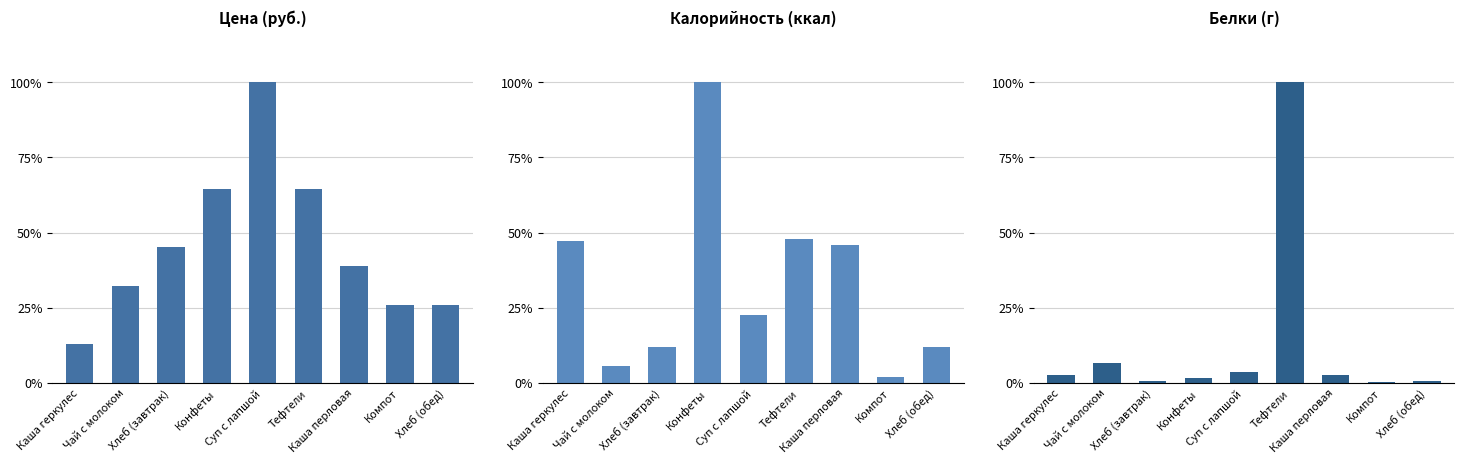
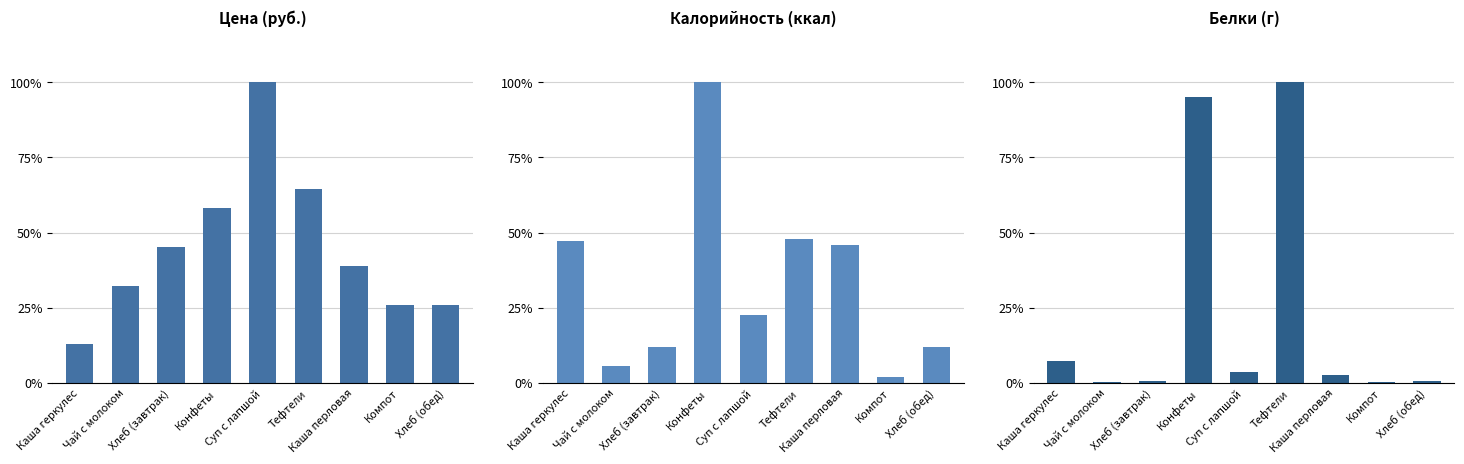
  {
    "Цена (руб.)": {
      "Каша геркулес": "13%",
      "Чай с молоком": "32%",
      "Хлеб (завтрак)": "45%",
-     "Конфеты": "65%",
+     "Конфеты": "58%",
      "Суп с лапшой": "100%",
      "Тефтели": "65%",
      "Каша перловая": "39%",
      "Компот": "26%",
      "Хлеб (обед)": "26%"
    },
    "Калорийность (ккал)": {
      "Каша геркулес": "47%",
      "Чай с молоком": "6%",
      "Хлеб (завтрак)": "12%",
      "Конфеты": "100%",
      "Суп с лапшой": "22%",
      "Тефтели": "48%",
      "Каша перловая": "46%",
      "Компот": "2%",
      "Хлеб (обед)": "12%"
    },
    "Белки (г)": {
-     "Каша геркулес": "3%",
-     "Чай с молоком": "7%",
-     "Конфеты": "2%",
+     "Каша геркулес": "7%",
+     "Чай с молоком": "0%",
+     "Конфеты": "95%",
      "Суп с лапшой": "4%",
      "Тефтели": "100%",
      "Каша перловая": "3%"
    }
  }
